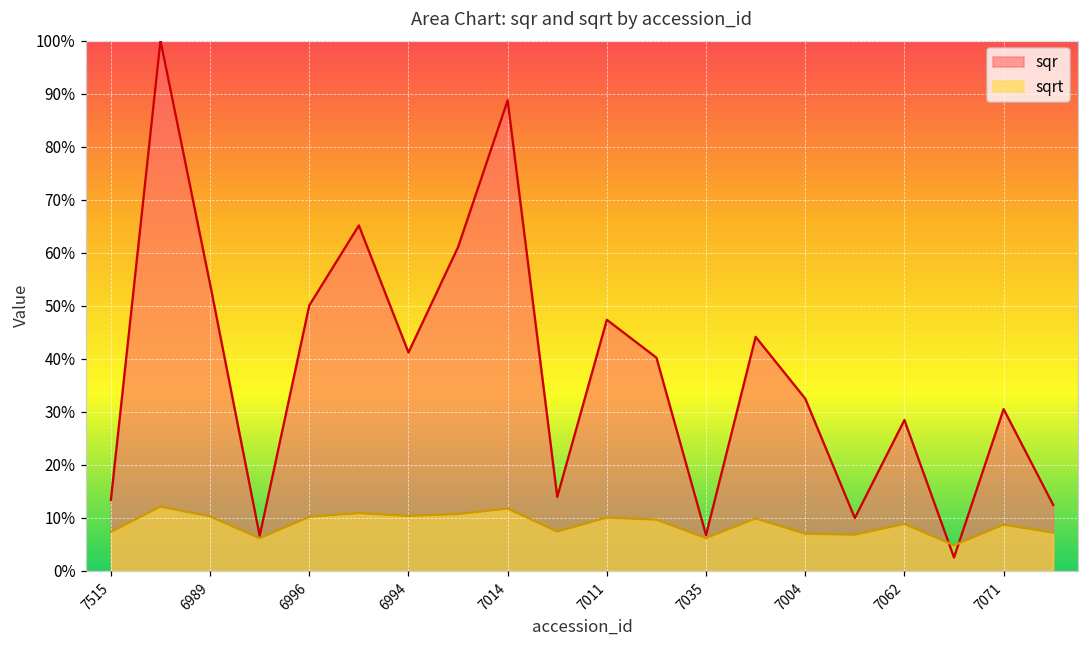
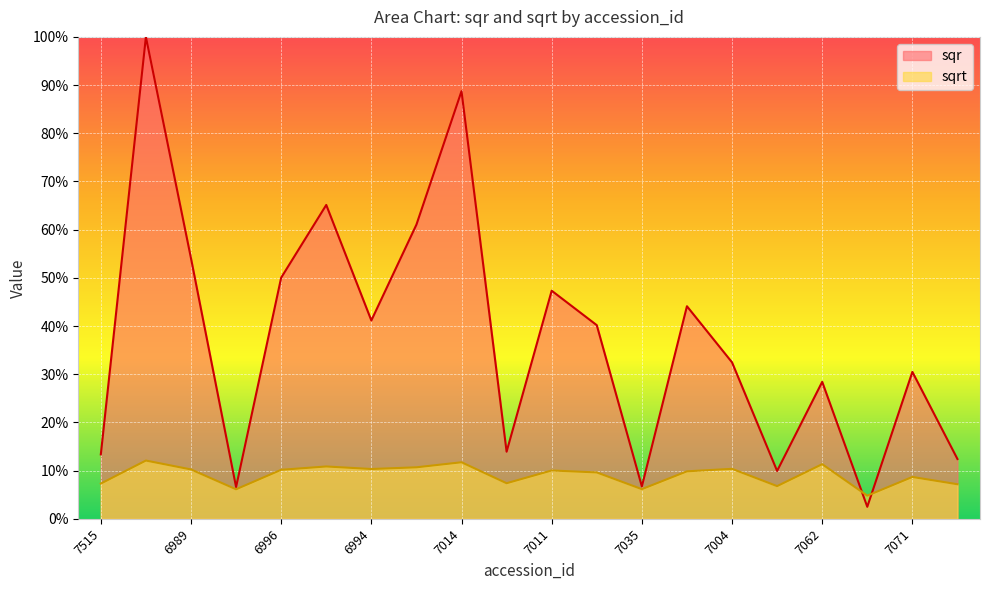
  {
    "sqr": {
      "7515": "13%",
      "6989": "54%",
      "6996": "50%",
      "6994": "41%",
      "7014": "89%",
      "7011": "47%",
      "7035": "7%",
      "7004": "32%",
      "7062": "28%",
      "7071": "30%"
    },
    "sqrt": {
      "7515": "7%",
      "6989": "10%",
      "6996": "10%",
      "6994": "10%",
      "7014": "12%",
      "7011": "10%",
      "7035": "6%",
-     "7004": "7%",
-     "7062": "9%",
+     "7004": "10%",
+     "7062": "11%",
      "7071": "9%"
    }
  }
